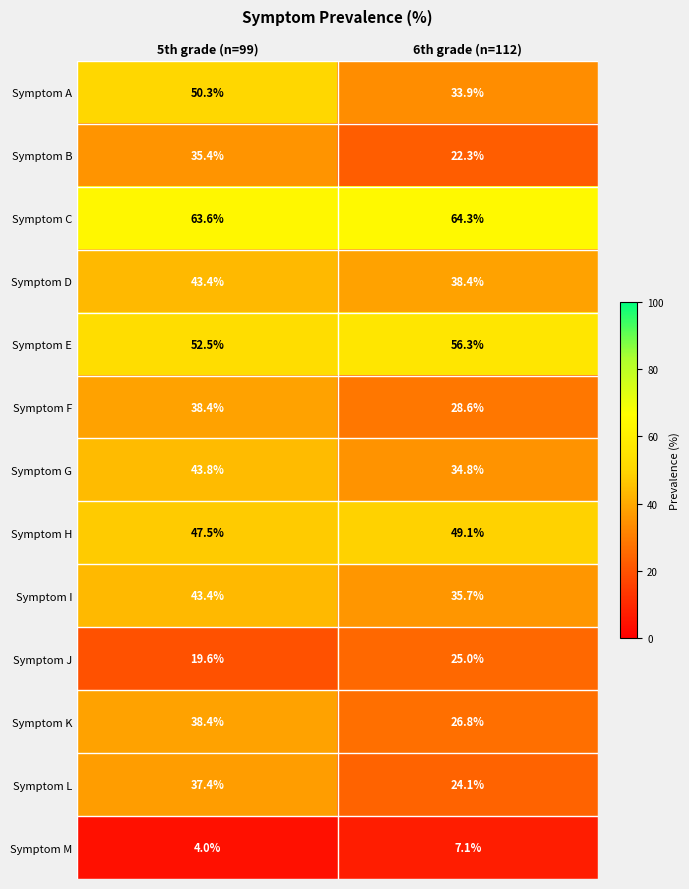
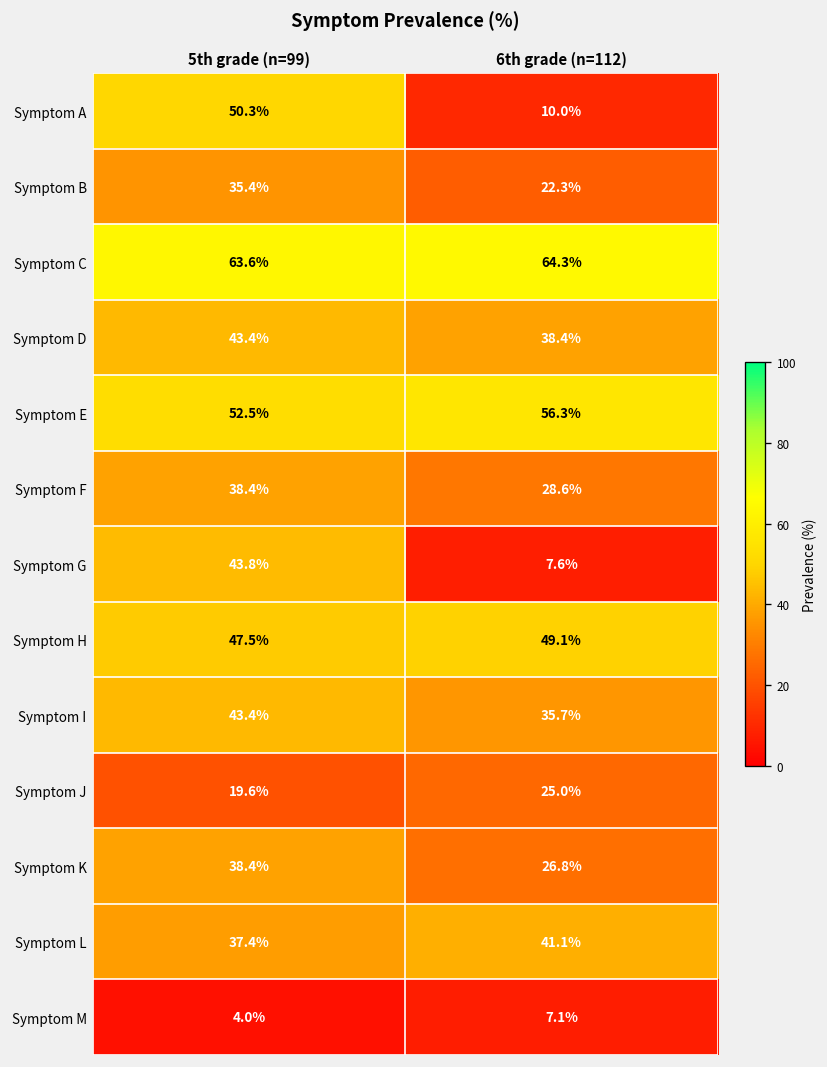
  {
    "Symptom A": {
      "5th grade (n=99)": "50.3%",
-     "6th grade (n=112)": "33.9%"
+     "6th grade (n=112)": "10.0%"
    },
    "Symptom B": {
      "5th grade (n=99)": "35.4%",
      "6th grade (n=112)": "22.3%"
    },
    "Symptom C": {
      "5th grade (n=99)": "63.6%",
      "6th grade (n=112)": "64.3%"
    },
    "Symptom D": {
      "5th grade (n=99)": "43.4%",
      "6th grade (n=112)": "38.4%"
    },
    "Symptom E": {
      "5th grade (n=99)": "52.5%",
      "6th grade (n=112)": "56.3%"
    },
    "Symptom F": {
      "5th grade (n=99)": "38.4%",
      "6th grade (n=112)": "28.6%"
    },
    "Symptom G": {
      "5th grade (n=99)": "43.8%",
-     "6th grade (n=112)": "34.8%"
+     "6th grade (n=112)": "7.6%"
    },
    "Symptom H": {
      "5th grade (n=99)": "47.5%",
      "6th grade (n=112)": "49.1%"
    },
    "Symptom I": {
      "5th grade (n=99)": "43.4%",
      "6th grade (n=112)": "35.7%"
    },
    "Symptom J": {
      "5th grade (n=99)": "19.6%",
      "6th grade (n=112)": "25.0%"
    },
    "Symptom K": {
      "5th grade (n=99)": "38.4%",
      "6th grade (n=112)": "26.8%"
    },
    "Symptom L": {
      "5th grade (n=99)": "37.4%",
-     "6th grade (n=112)": "24.1%"
+     "6th grade (n=112)": "41.1%"
    },
    "Symptom M": {
      "5th grade (n=99)": "4.0%",
      "6th grade (n=112)": "7.1%"
    }
  }
